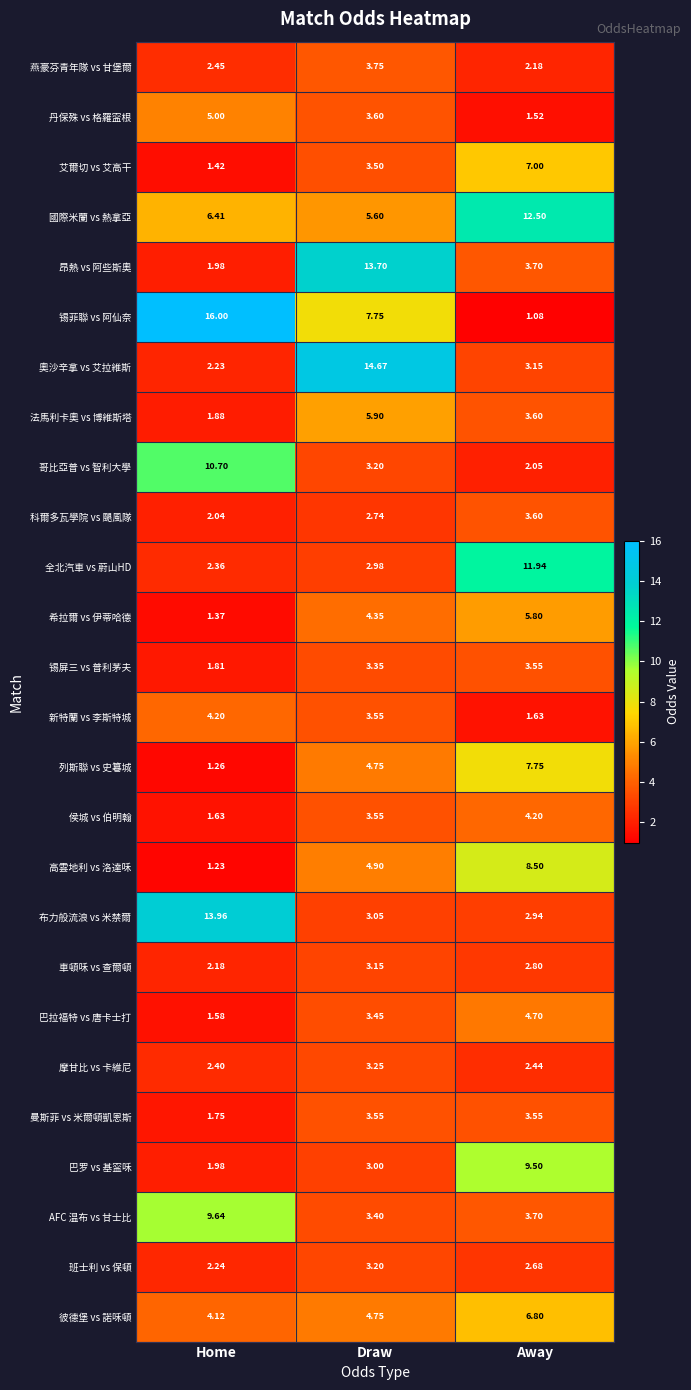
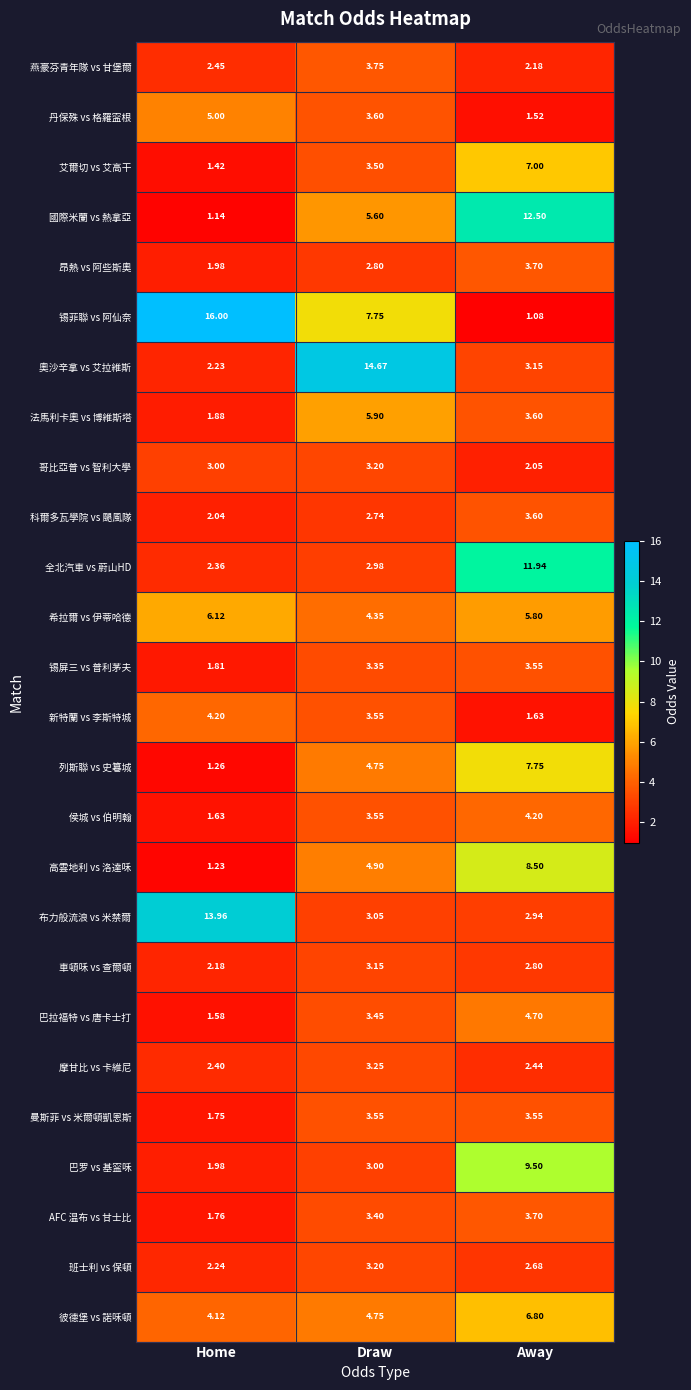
  {
    "燕豪芬青年隊 vs 甘堡爾": {
      "Home": 2.45,
      "Draw": 3.75,
      "Away": 2.18
    },
    "丹保殊 vs 格羅寍根": {
      "Home": 5.00,
      "Draw": 3.60,
      "Away": 1.52
    },
    "艾爾切 vs 艾高干": {
      "Home": 1.42,
      "Draw": 3.50,
      "Away": 7.00
    },
    "國際米蘭 vs 熱拿亞": {
-     "Home": 6.41,
+     "Home": 1.14,
      "Draw": 5.60,
      "Away": 12.50
    },
    "昂熱 vs 阿些斯奧": {
      "Home": 1.98,
-     "Draw": 13.70,
+     "Draw": 2.80,
      "Away": 3.70
    },
    "锡菲聯 vs 阿仙奈": {
      "Home": 16.00,
      "Draw": 7.75,
      "Away": 1.08
    },
    "奧沙辛拿 vs 艾拉維斯": {
      "Home": 2.23,
      "Draw": 14.67,
      "Away": 3.15
    },
    "法馬利卡奧 vs 博維斯塔": {
      "Home": 1.88,
      "Draw": 5.90,
      "Away": 3.60
    },
    "哥比亞普 vs 智利大學": {
-     "Home": 10.70,
+     "Home": 3.00,
      "Draw": 3.20,
      "Away": 2.05
    },
    "科爾多瓦學院 vs 颶風隊": {
      "Home": 2.04,
      "Draw": 2.74,
      "Away": 3.60
    },
    "全北汽車 vs 蔚山HD": {
      "Home": 2.36,
      "Draw": 2.98,
      "Away": 11.94
    },
    "希拉爾 vs 伊蒂哈德": {
-     "Home": 1.37,
+     "Home": 6.12,
      "Draw": 4.35,
      "Away": 5.80
    },
    "锡屏三 vs 普利茅夫": {
      "Home": 1.81,
      "Draw": 3.35,
      "Away": 3.55
    },
    "新特蘭 vs 李斯特城": {
      "Home": 4.20,
      "Draw": 3.55,
      "Away": 1.63
    },
    "列斯聯 vs 史篹城": {
      "Home": 1.26,
      "Draw": 4.75,
      "Away": 7.75
    },
    "侯城 vs 伯明翰": {
      "Home": 1.63,
      "Draw": 3.55,
      "Away": 4.20
    },
    "高雲地利 vs 洛達咊": {
      "Home": 1.23,
      "Draw": 4.90,
      "Away": 8.50
    },
    "布力般流浪 vs 米禁爾": {
      "Home": 13.96,
      "Draw": 3.05,
      "Away": 2.94
    },
    "車頓咊 vs 查爾頓": {
      "Home": 2.18,
      "Draw": 3.15,
      "Away": 2.80
    },
    "巴拉福特 vs 唐卡士打": {
      "Home": 1.58,
      "Draw": 3.45,
      "Away": 4.70
    },
    "摩甘比 vs 卡維尼": {
      "Home": 2.40,
      "Draw": 3.25,
      "Away": 2.44
    },
    "曼斯菲 vs 米爾頓凱恩斯": {
      "Home": 1.75,
      "Draw": 3.55,
      "Away": 3.55
    },
    "巴罗 vs 基寍咊": {
      "Home": 1.98,
      "Draw": 3.00,
      "Away": 9.50
    },
    "AFC 温布 vs 甘士比": {
-     "Home": 9.64,
+     "Home": 1.76,
      "Draw": 3.40,
      "Away": 3.70
    },
    "班士利 vs 保頓": {
      "Home": 2.24,
      "Draw": 3.20,
      "Away": 2.68
    },
    "彼德堡 vs 諾咊頓": {
      "Home": 4.12,
      "Draw": 4.75,
      "Away": 6.80
    }
  }
